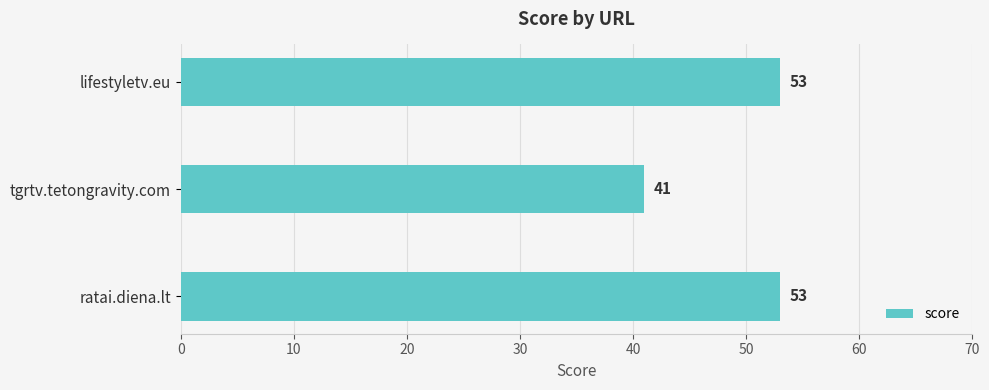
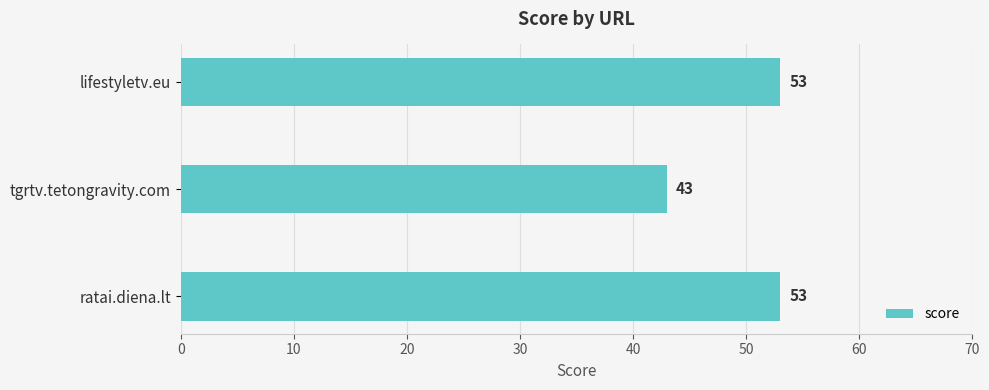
  {
    "lifestyletv.eu": 53,
-   "tgrtv.tetongravity.com": 41,
+   "tgrtv.tetongravity.com": 43,
    "ratai.diena.lt": 53
  }
